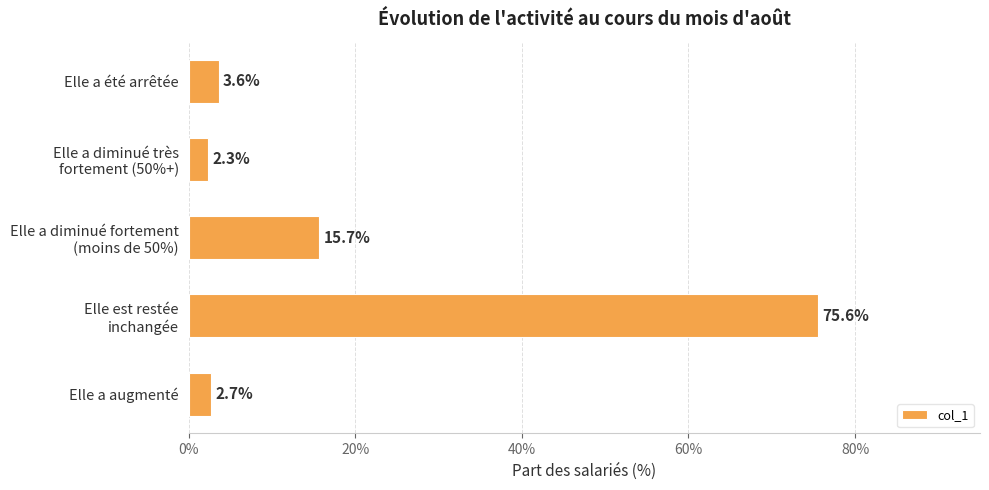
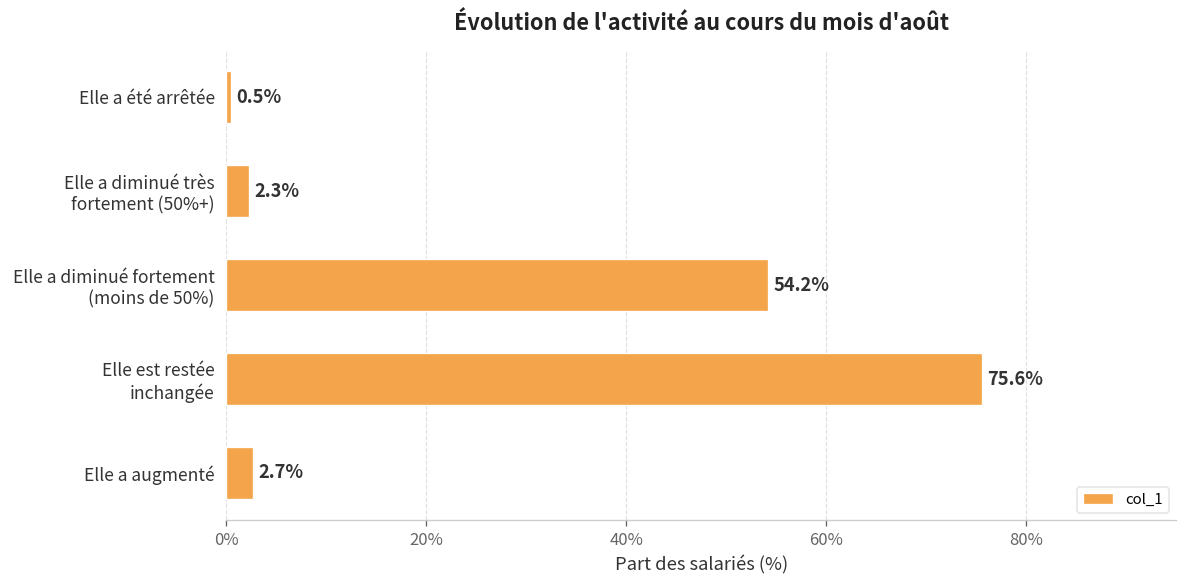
  {
-   "Elle a été arrêtée": "3.6%",
+   "Elle a été arrêtée": "0.5%",
    "Elle a diminué très fortement (50%+)": "2.3%",
-   "Elle a diminué fortement (moins de 50%)": "15.7%",
+   "Elle a diminué fortement (moins de 50%)": "54.2%",
    "Elle est restée inchangée": "75.6%",
    "Elle a augmenté": "2.7%"
  }
